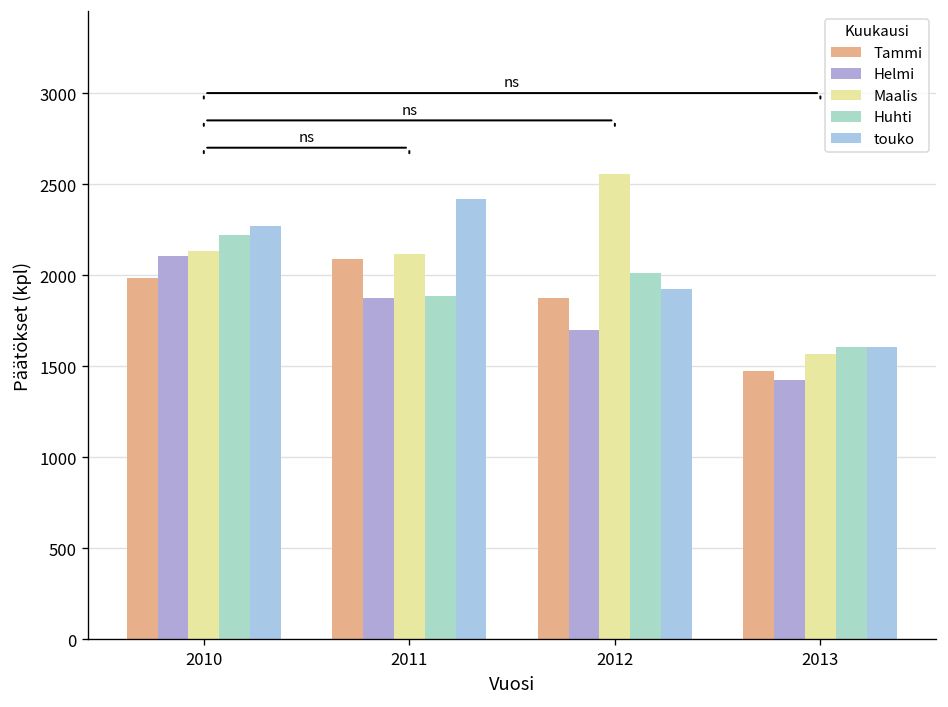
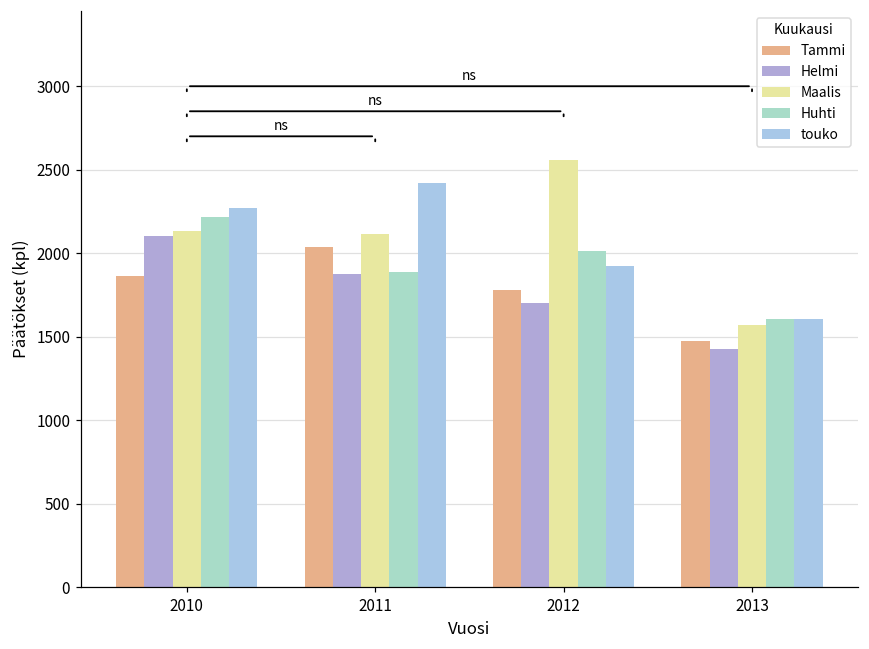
  {
    "Tammi": {
-     "2010": 1980,
-     "2011": 2090,
-     "2012": 1880,
+     "2010": 1860,
+     "2011": 2040,
+     "2012": 1780,
      "2013": 1480
    },
    "Maalis": {
      "2010": 2130,
      "2011": 2120,
      "2012": 2560,
      "2013": 1570
    }
  }
